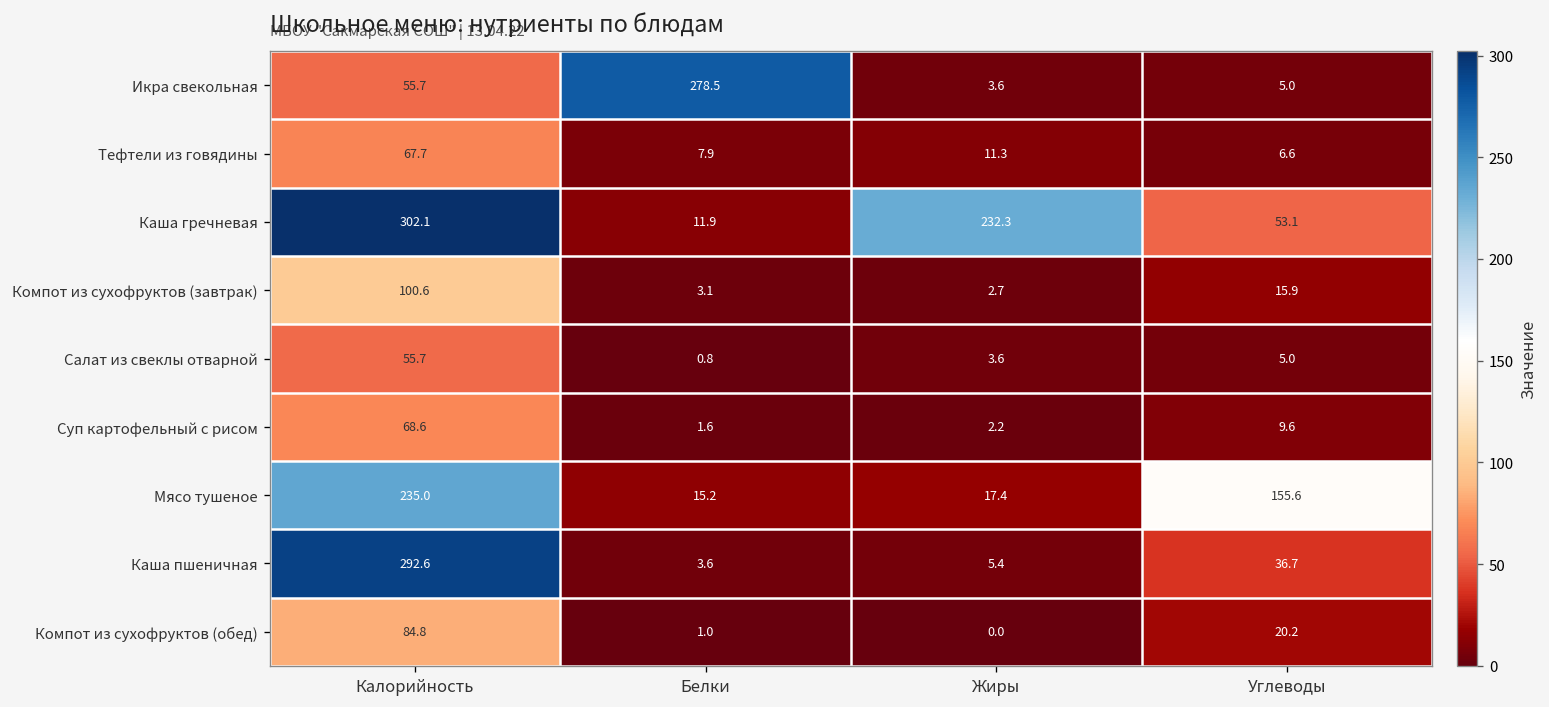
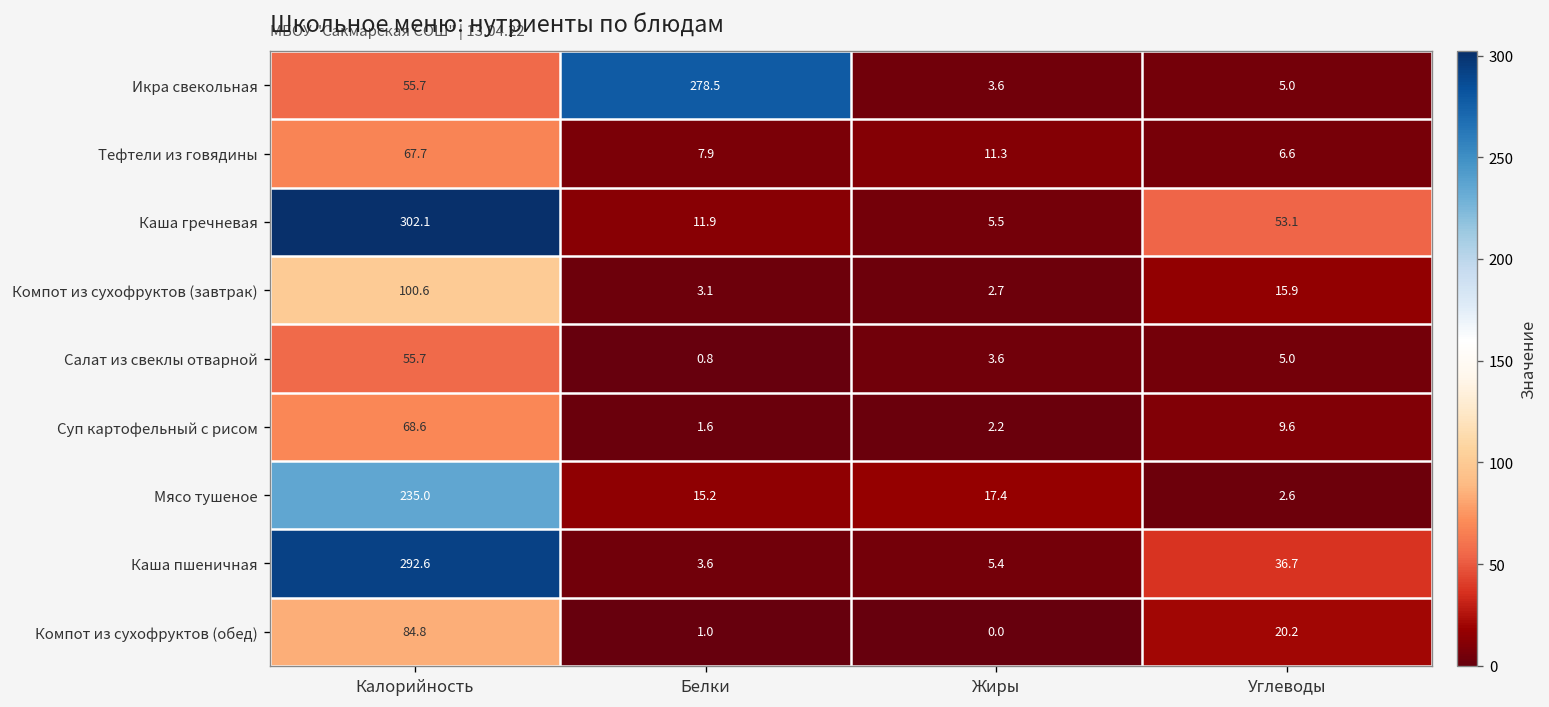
  {
    "Икра свекольная": {
      "Калорийность": 55.7,
      "Белки": 278.5,
      "Жиры": 3.6,
      "Углеводы": 5.0
    },
    "Тефтели из говядины": {
      "Калорийность": 67.7,
      "Белки": 7.9,
      "Жиры": 11.3,
      "Углеводы": 6.6
    },
    "Каша гречневая": {
      "Калорийность": 302.1,
      "Белки": 11.9,
-     "Жиры": 232.3,
+     "Жиры": 5.5,
      "Углеводы": 53.1
    },
    "Компот из сухофруктов (завтрак)": {
      "Калорийность": 100.6,
      "Белки": 3.1,
      "Жиры": 2.7,
      "Углеводы": 15.9
    },
    "Салат из свеклы отварной": {
      "Калорийность": 55.7,
      "Белки": 0.8,
      "Жиры": 3.6,
      "Углеводы": 5.0
    },
    "Суп картофельный с рисом": {
      "Калорийность": 68.6,
      "Белки": 1.6,
      "Жиры": 2.2,
      "Углеводы": 9.6
    },
    "Мясо тушеное": {
      "Калорийность": 235.0,
      "Белки": 15.2,
      "Жиры": 17.4,
-     "Углеводы": 155.6
+     "Углеводы": 2.6
    },
    "Каша пшеничная": {
      "Калорийность": 292.6,
      "Белки": 3.6,
      "Жиры": 5.4,
      "Углеводы": 36.7
    },
    "Компот из сухофруктов (обед)": {
      "Калорийность": 84.8,
      "Белки": 1.0,
      "Жиры": 0.0,
      "Углеводы": 20.2
    }
  }
